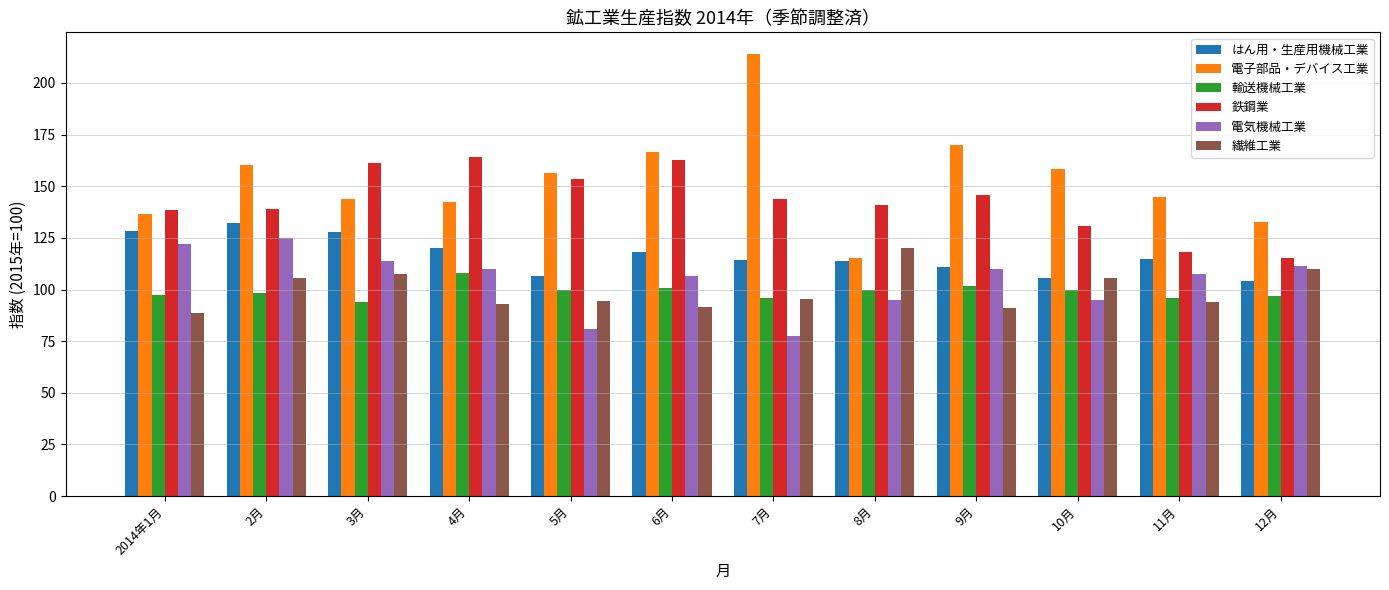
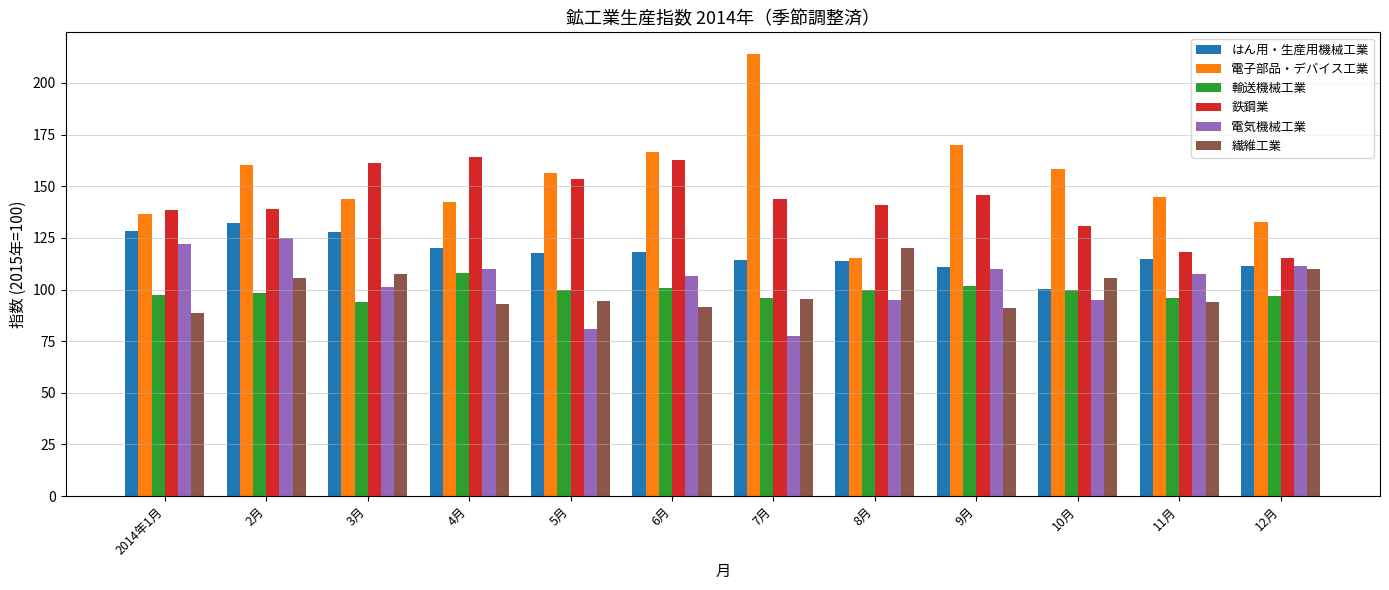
  {
    "はん用・生産用機械工業": {
      "2014年1月": 128,
      "2月": 132,
      "3月": 128,
      "4月": 120,
-     "5月": 107,
+     "5月": 118,
      "6月": 118,
      "7月": 114,
      "8月": 114,
      "9月": 111,
-     "10月": 106,
+     "10月": 100,
      "11月": 115,
-     "12月": 104
+     "12月": 111
    },
    "電子部品・デバイス工業": {
      "2014年1月": 137,
      "2月": 161,
      "3月": 144,
      "4月": 142,
      "5月": 157,
      "6月": 167,
      "7月": 214,
      "8月": 115,
      "9月": 170,
      "10月": 159,
      "11月": 145,
      "12月": 133
    },
    "輸送機械工業": {
      "2014年1月": 97,
      "2月": 99,
      "3月": 94,
      "4月": 108,
      "5月": 100,
      "6月": 101,
      "7月": 96,
      "8月": 100,
      "9月": 102,
      "10月": 100,
      "11月": 96,
      "12月": 97
    },
    "鉄鋼業": {
      "2014年1月": 139,
      "2月": 139,
      "3月": 161,
      "4月": 164,
      "5月": 153,
      "6月": 163,
      "7月": 144,
      "8月": 141,
      "9月": 146,
      "10月": 131,
      "11月": 118,
      "12月": 115
    },
    "電気機械工業": {
      "2014年1月": 122,
      "2月": 125,
-     "3月": 114,
+     "3月": 101,
      "4月": 110,
      "5月": 81,
      "6月": 107,
      "7月": 78,
      "8月": 95,
      "9月": 110,
      "10月": 95,
      "11月": 108,
      "12月": 112
    },
    "繊維工業": {
      "2014年1月": 89,
      "2月": 106,
      "3月": 108,
      "4月": 93,
      "5月": 95,
      "6月": 91,
      "7月": 95,
      "8月": 120,
      "9月": 91,
      "10月": 105,
      "11月": 94,
      "12月": 110
    }
  }
